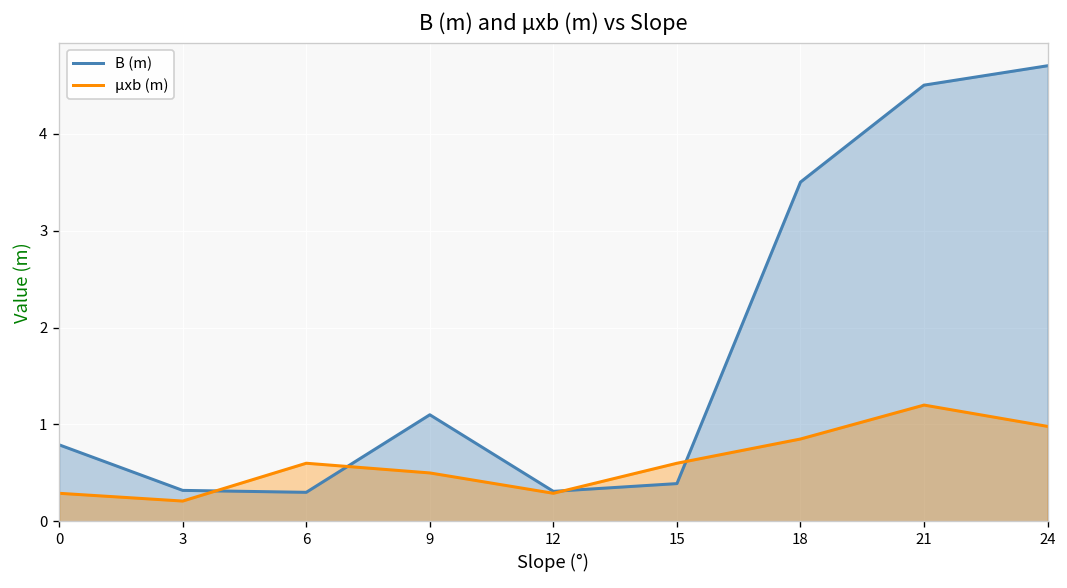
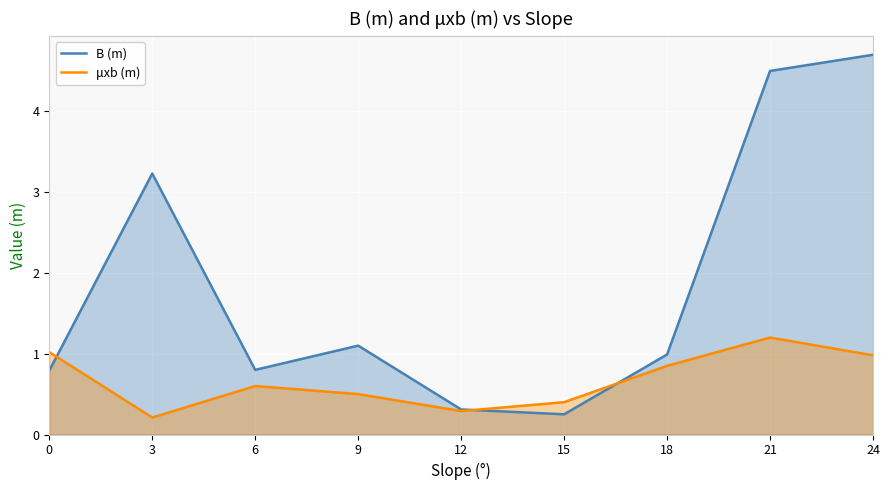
  {
    "B (m)": {
      "0": 0.8,
-     "3": 0.3,
-     "6": 0.3,
+     "3": 3.2,
+     "6": 0.8,
      "9": 1.1,
-     "15": 0.4,
-     "18": 3.5,
+     "15": 0.3,
+     "18": 1.0,
      "21": 4.5,
      "24": 4.7
    },
    "μxb (m)": {
-     "0": 0.3,
+     "0": 1.0,
      "3": 0.2,
      "6": 0.6,
      "9": 0.5,
-     "15": 0.6,
+     "15": 0.4,
      "18": 0.9,
      "21": 1.2,
      "24": 1.0
    }
  }
